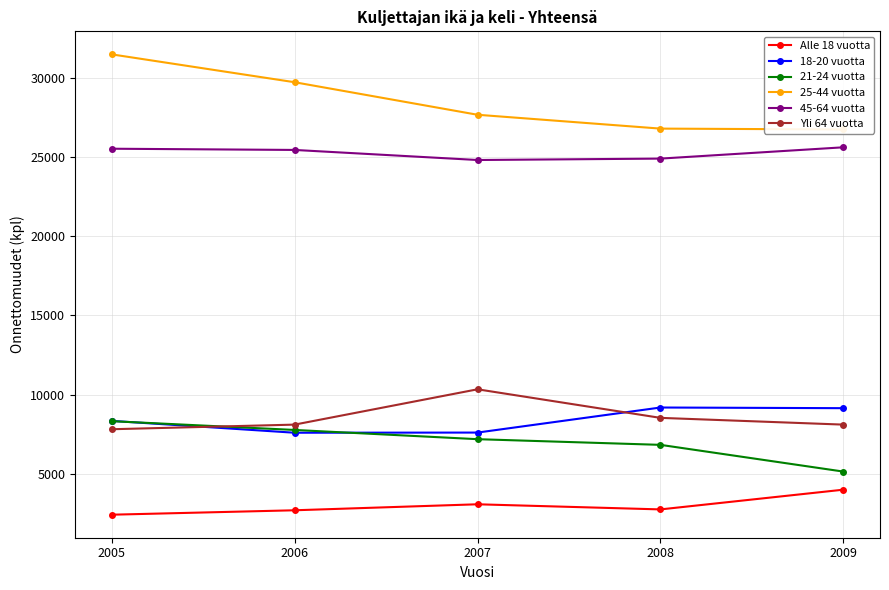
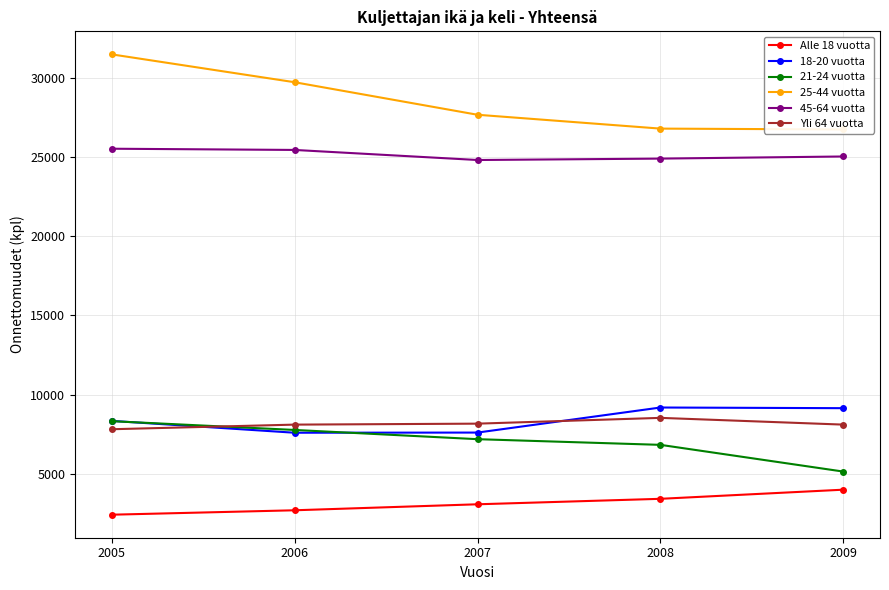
  {
    "Alle 18 vuotta": {
      "2005": 2400,
      "2006": 2700,
      "2007": 3100,
-     "2008": 2700,
+     "2008": 3400,
      "2009": 4000
    },
    "18-20 vuotta": {
      "2006": 7600,
      "2007": 7600,
      "2008": 9200,
      "2009": 9100
    },
    "21-24 vuotta": {
      "2006": 7800,
      "2007": 7200,
      "2008": 6800,
      "2009": 5100
    },
    "25-44 vuotta": {
      "2005": 31500,
      "2006": 29800,
      "2007": 27700,
      "2008": 26800
    },
    "45-64 vuotta": {
      "2005": 25500,
      "2006": 25500,
      "2007": 24800,
      "2008": 24900,
-     "2009": 25600
+     "2009": 25100
    },
    "Yli 64 vuotta": {
      "2005": 7800,
      "2006": 8100,
-     "2007": 10300,
+     "2007": 8200,
      "2008": 8500,
      "2009": 8100
    }
  }
